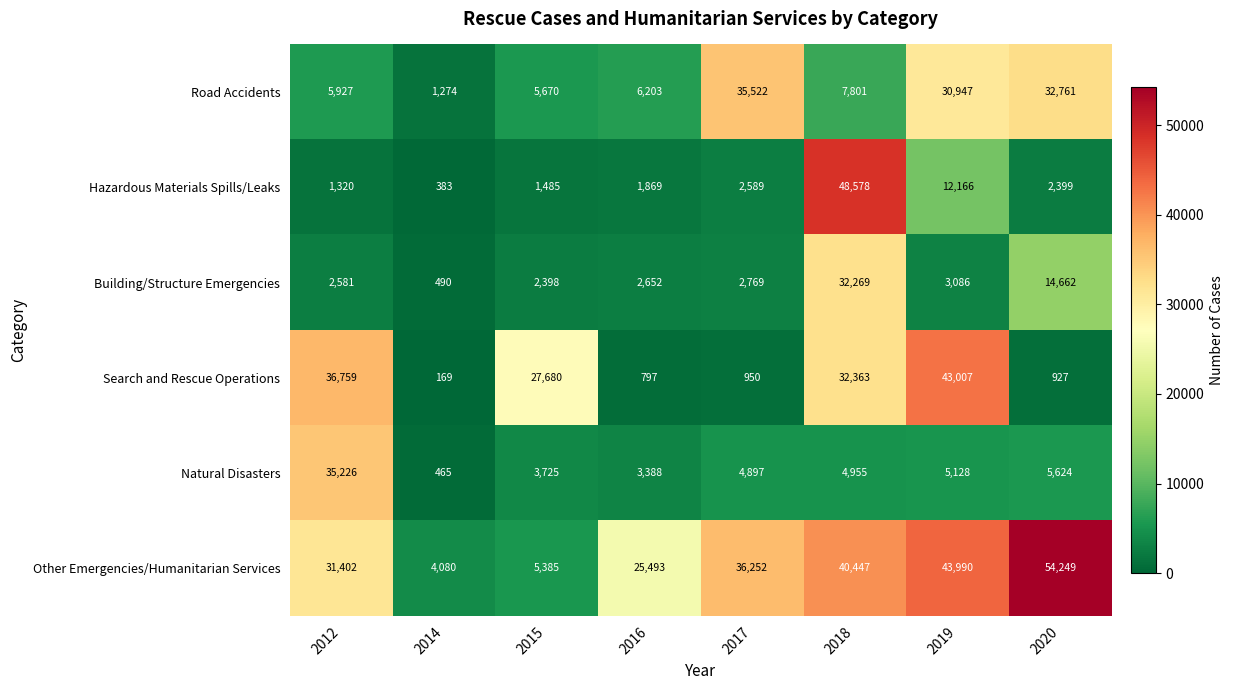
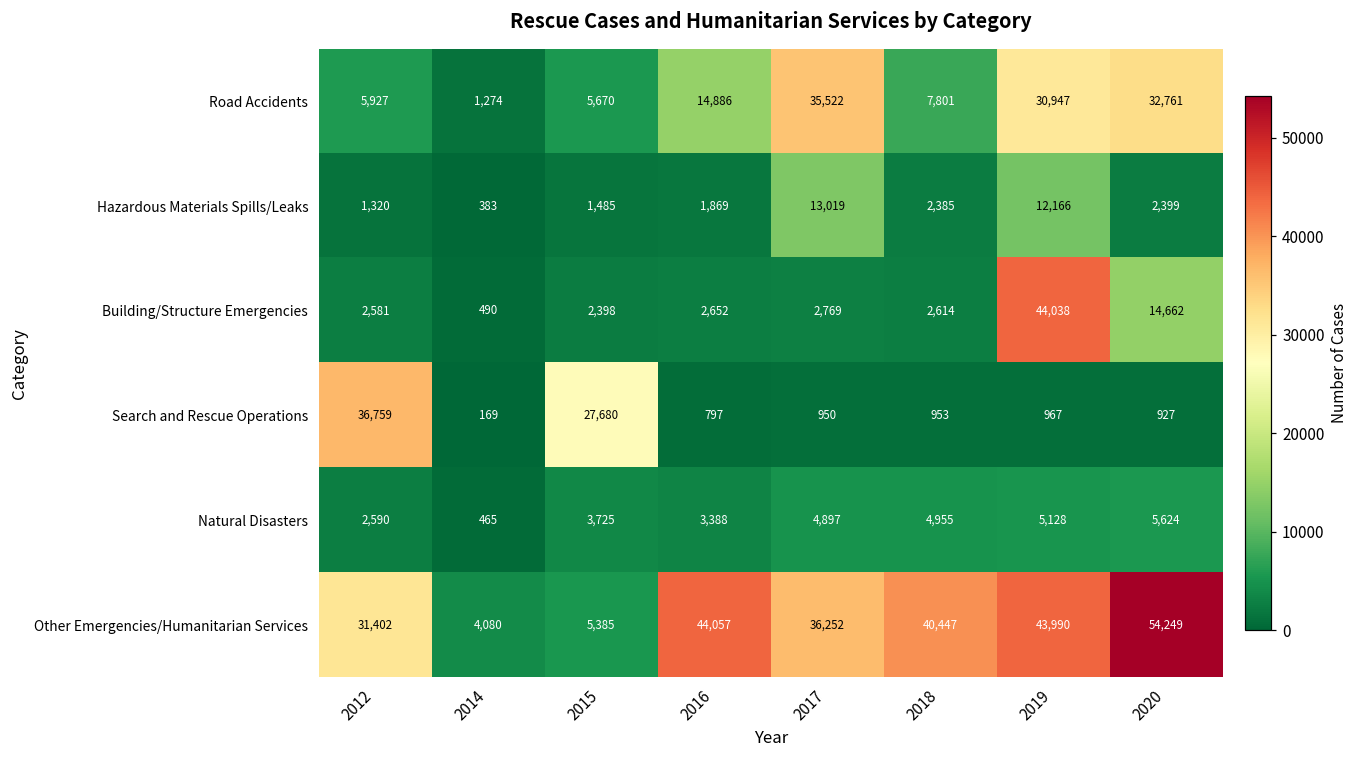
  {
    "Road Accidents": {
      "2012": "5,927",
      "2014": "1,274",
      "2015": "5,670",
-     "2016": "6,203",
+     "2016": "14,886",
      "2017": "35,522",
      "2018": "7,801",
      "2019": "30,947",
      "2020": "32,761"
    },
    "Hazardous Materials Spills/Leaks": {
      "2012": "1,320",
      "2014": "383",
      "2015": "1,485",
      "2016": "1,869",
-     "2017": "2,589",
-     "2018": "48,578",
+     "2017": "13,019",
+     "2018": "2,385",
      "2019": "12,166",
      "2020": "2,399"
    },
    "Building/Structure Emergencies": {
      "2012": "2,581",
      "2014": "490",
      "2015": "2,398",
      "2016": "2,652",
      "2017": "2,769",
-     "2018": "32,269",
-     "2019": "3,086",
+     "2018": "2,614",
+     "2019": "44,038",
      "2020": "14,662"
    },
    "Search and Rescue Operations": {
      "2012": "36,759",
      "2014": "169",
      "2015": "27,680",
      "2016": "797",
      "2017": "950",
-     "2018": "32,363",
-     "2019": "43,007",
+     "2018": "953",
+     "2019": "967",
      "2020": "927"
    },
    "Natural Disasters": {
-     "2012": "35,226",
+     "2012": "2,590",
      "2014": "465",
      "2015": "3,725",
      "2016": "3,388",
      "2017": "4,897",
      "2018": "4,955",
      "2019": "5,128",
      "2020": "5,624"
    },
    "Other Emergencies/Humanitarian Services": {
      "2012": "31,402",
      "2014": "4,080",
      "2015": "5,385",
-     "2016": "25,493",
+     "2016": "44,057",
      "2017": "36,252",
      "2018": "40,447",
      "2019": "43,990",
      "2020": "54,249"
    }
  }
